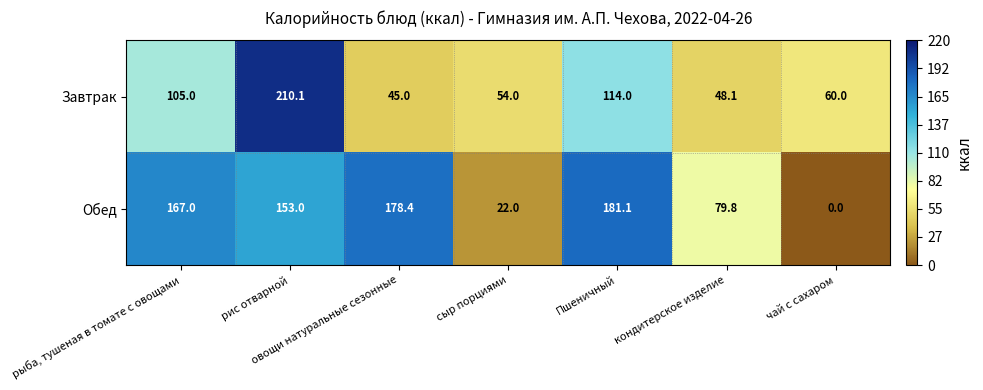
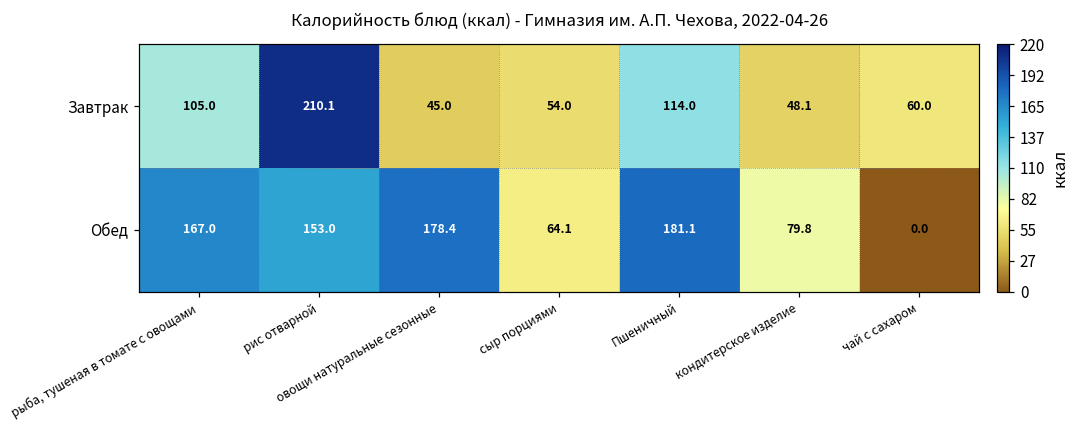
  {
    "Завтрак": {
      "рыба, тушеная в томате с овощами": 105.0,
      "рис отварной": 210.1,
      "овощи натуральные сезонные": 45.0,
      "сыр порциями": 54.0,
      "Пшеничный": 114.0,
      "кондитерское изделие": 48.1,
      "чай с сахаром": 60.0
    },
    "Обед": {
      "рыба, тушеная в томате с овощами": 167.0,
      "рис отварной": 153.0,
      "овощи натуральные сезонные": 178.4,
-     "сыр порциями": 22.0,
+     "сыр порциями": 64.1,
      "Пшеничный": 181.1,
      "кондитерское изделие": 79.8,
      "чай с сахаром": 0.0
    }
  }
